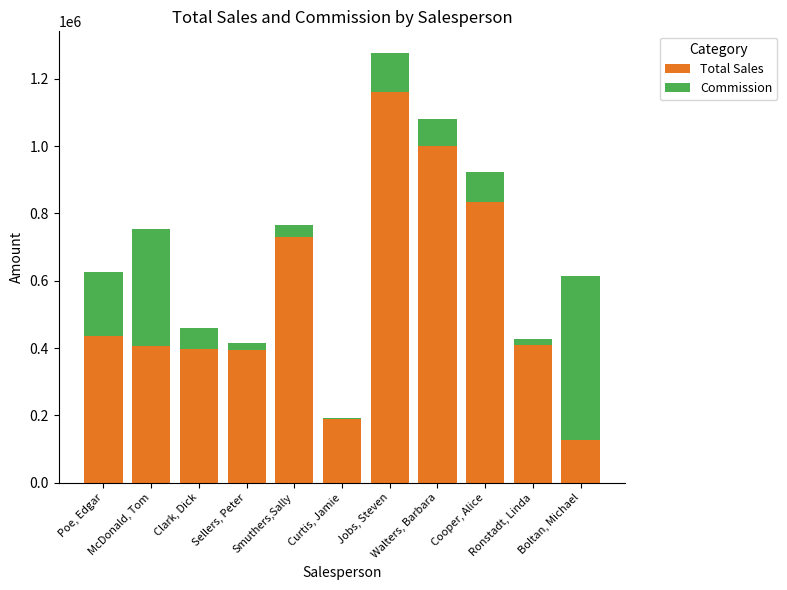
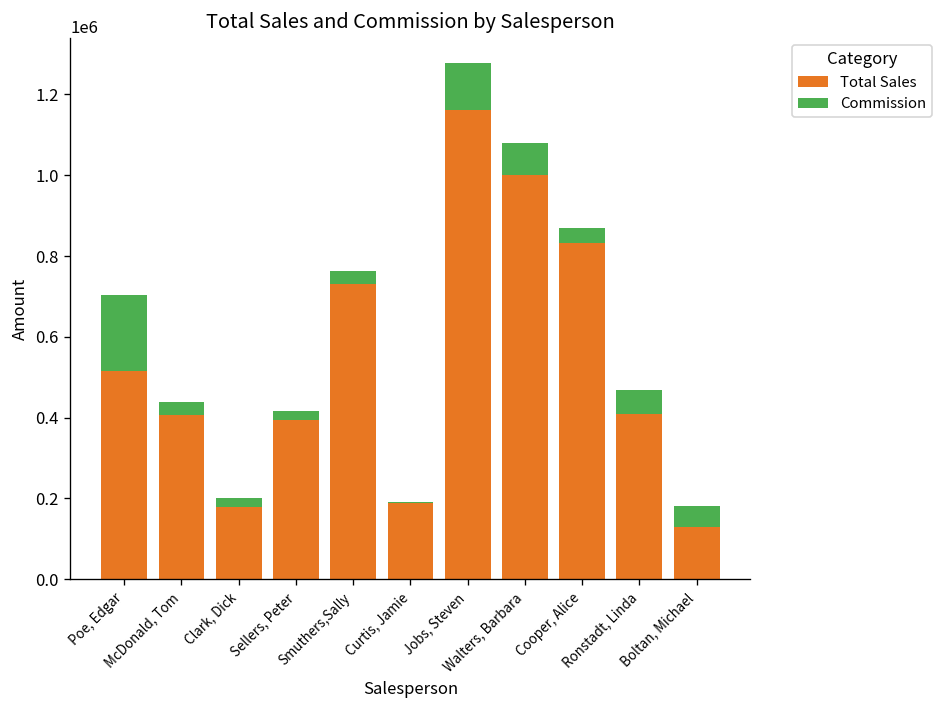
  {
    "Total Sales": {
-     "Poe, Edgar": 440000,
+     "Poe, Edgar": 510000,
      "McDonald, Tom": 410000,
-     "Clark, Dick": 400000,
+     "Clark, Dick": 180000,
      "Sellers, Peter": 390000,
      "Smuthers,Sally": 730000,
      "Curtis, Jamie": 190000,
      "Jobs, Steven": 1160000,
      "Walters, Barbara": 1000000,
      "Cooper, Alice": 830000,
      "Ronstadt, Linda": 410000,
      "Boltan, Michael": 130000
    },
    "Commission": {
      "Poe, Edgar": 190000,
-     "McDonald, Tom": 350000,
-     "Clark, Dick": 60000,
+     "McDonald, Tom": 30000,
+     "Clark, Dick": 20000,
      "Sellers, Peter": 20000,
      "Smuthers,Sally": 30000,
      "Jobs, Steven": 120000,
      "Walters, Barbara": 80000,
-     "Cooper, Alice": 90000,
-     "Ronstadt, Linda": 20000,
-     "Boltan, Michael": 480000
+     "Cooper, Alice": 40000,
+     "Ronstadt, Linda": 60000,
+     "Boltan, Michael": 50000
    }
  }
